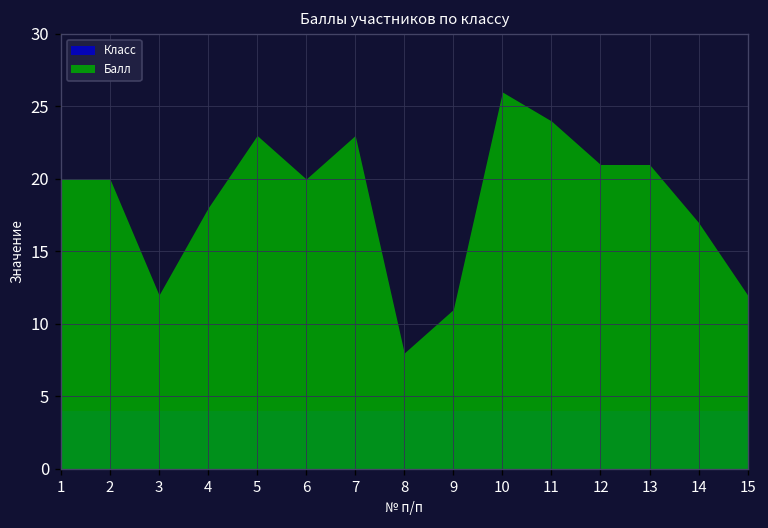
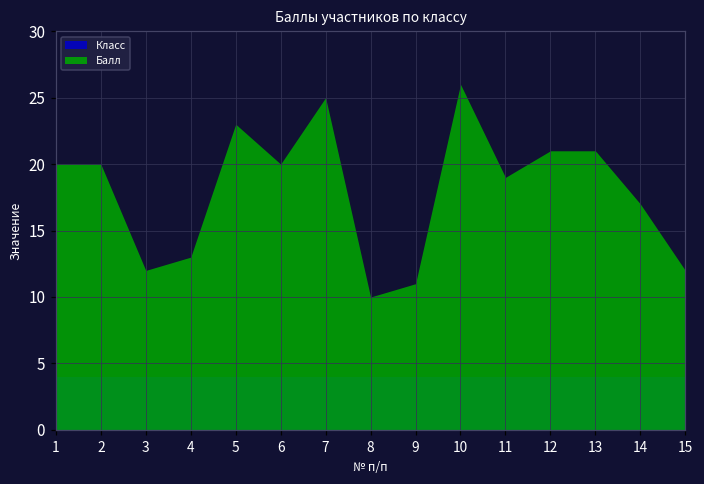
  {
    "Класс": {
      "1": 4,
      "2": 4,
      "3": 4,
      "4": 4,
      "5": 4,
      "6": 4,
      "7": 4,
      "8": 4,
      "9": 4,
      "10": 4,
      "11": 4,
      "12": 4,
      "13": 4,
      "14": 4,
      "15": 4
    },
    "Балл": {
      "1": 20,
      "2": 20,
      "3": 12,
-     "4": 18,
+     "4": 13,
      "5": 23,
      "6": 20,
-     "7": 23,
-     "8": 8,
+     "7": 25,
+     "8": 10,
      "9": 11,
      "10": 26,
-     "11": 24,
+     "11": 19,
      "12": 21,
      "13": 21,
      "14": 17,
      "15": 12
    }
  }
